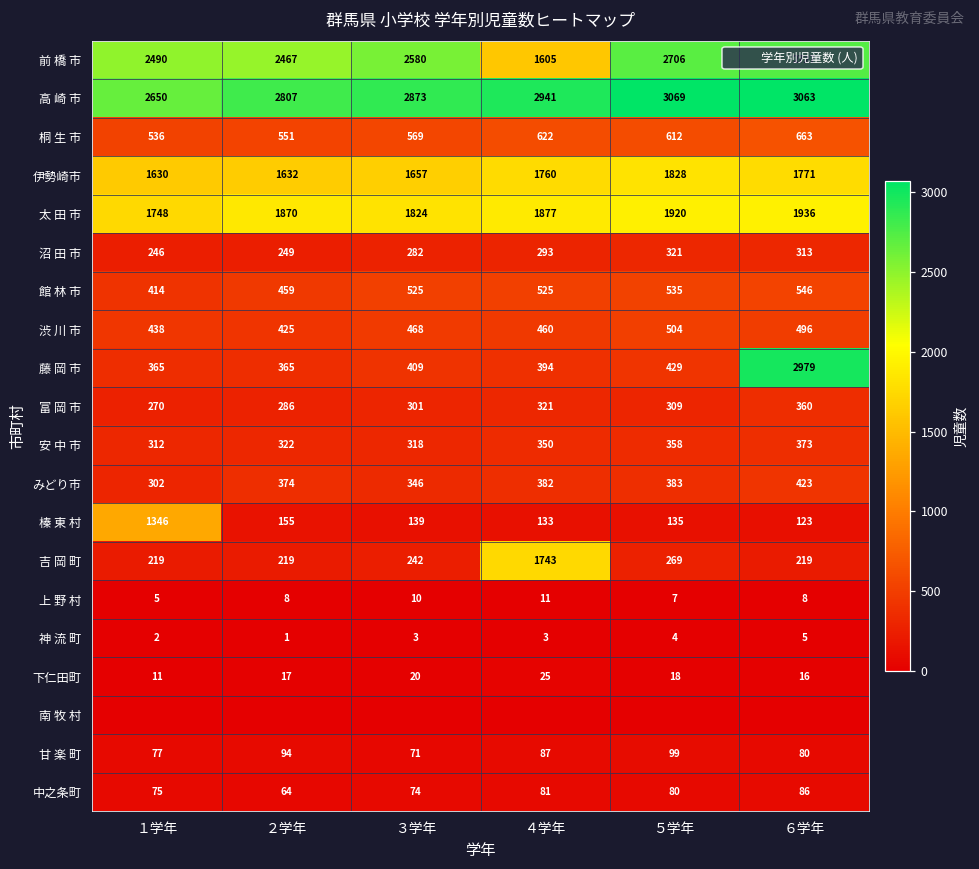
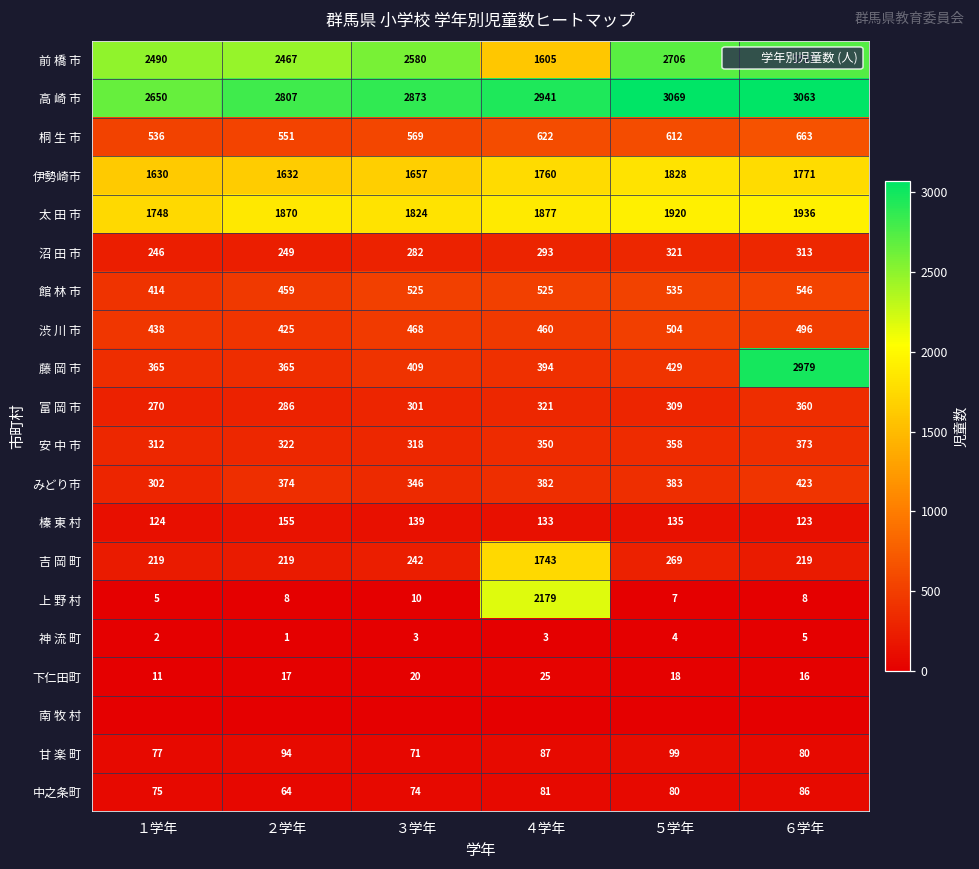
  {
    "前 橋 市": {
      "１学年": 2490,
      "２学年": 2467,
      "３学年": 2580,
      "４学年": 1605,
      "５学年": 2706
    },
    "高 崎 市": {
      "１学年": 2650,
      "２学年": 2807,
      "３学年": 2873,
      "４学年": 2941,
      "５学年": 3069,
      "６学年": 3063
    },
    "桐 生 市": {
      "１学年": 536,
      "２学年": 551,
      "３学年": 569,
      "４学年": 622,
      "５学年": 612,
      "６学年": 663
    },
    "伊勢崎市": {
      "１学年": 1630,
      "２学年": 1632,
      "３学年": 1657,
      "４学年": 1760,
      "５学年": 1828,
      "６学年": 1771
    },
    "太 田 市": {
      "１学年": 1748,
      "２学年": 1870,
      "３学年": 1824,
      "４学年": 1877,
      "５学年": 1920,
      "６学年": 1936
    },
    "沼 田 市": {
      "１学年": 246,
      "２学年": 249,
      "３学年": 282,
      "４学年": 293,
      "５学年": 321,
      "６学年": 313
    },
    "館 林 市": {
      "１学年": 414,
      "２学年": 459,
      "３学年": 525,
      "４学年": 525,
      "５学年": 535,
      "６学年": 546
    },
    "渋 川 市": {
      "１学年": 438,
      "２学年": 425,
      "３学年": 468,
      "４学年": 460,
      "５学年": 504,
      "６学年": 496
    },
    "藤 岡 市": {
      "１学年": 365,
      "２学年": 365,
      "３学年": 409,
      "４学年": 394,
      "５学年": 429,
      "６学年": 2979
    },
    "富 岡 市": {
      "１学年": 270,
      "２学年": 286,
      "３学年": 301,
      "４学年": 321,
      "５学年": 309,
      "６学年": 360
    },
    "安 中 市": {
      "１学年": 312,
      "２学年": 322,
      "３学年": 318,
      "４学年": 350,
      "５学年": 358,
      "６学年": 373
    },
    "みどり市": {
      "１学年": 302,
      "２学年": 374,
      "３学年": 346,
      "４学年": 382,
      "５学年": 383,
      "６学年": 423
    },
    "榛 東 村": {
-     "１学年": 1346,
+     "１学年": 124,
      "２学年": 155,
      "３学年": 139,
      "４学年": 133,
      "５学年": 135,
      "６学年": 123
    },
    "吉 岡 町": {
      "１学年": 219,
      "２学年": 219,
      "３学年": 242,
      "４学年": 1743,
      "５学年": 269,
      "６学年": 219
    },
    "上 野 村": {
      "１学年": 5,
      "２学年": 8,
      "３学年": 10,
-     "４学年": 11,
+     "４学年": 2179,
      "５学年": 7,
      "６学年": 8
    },
    "神 流 町": {
      "１学年": 2,
      "２学年": 1,
      "３学年": 3,
      "４学年": 3,
      "５学年": 4,
      "６学年": 5
    },
    "下仁田町": {
      "１学年": 11,
      "２学年": 17,
      "３学年": 20,
      "４学年": 25,
      "５学年": 18,
      "６学年": 16
    },
    "甘 楽 町": {
      "１学年": 77,
      "２学年": 94,
      "３学年": 71,
      "４学年": 87,
      "５学年": 99,
      "６学年": 80
    },
    "中之条町": {
      "１学年": 75,
      "２学年": 64,
      "３学年": 74,
      "４学年": 81,
      "５学年": 80,
      "６学年": 86
    }
  }
